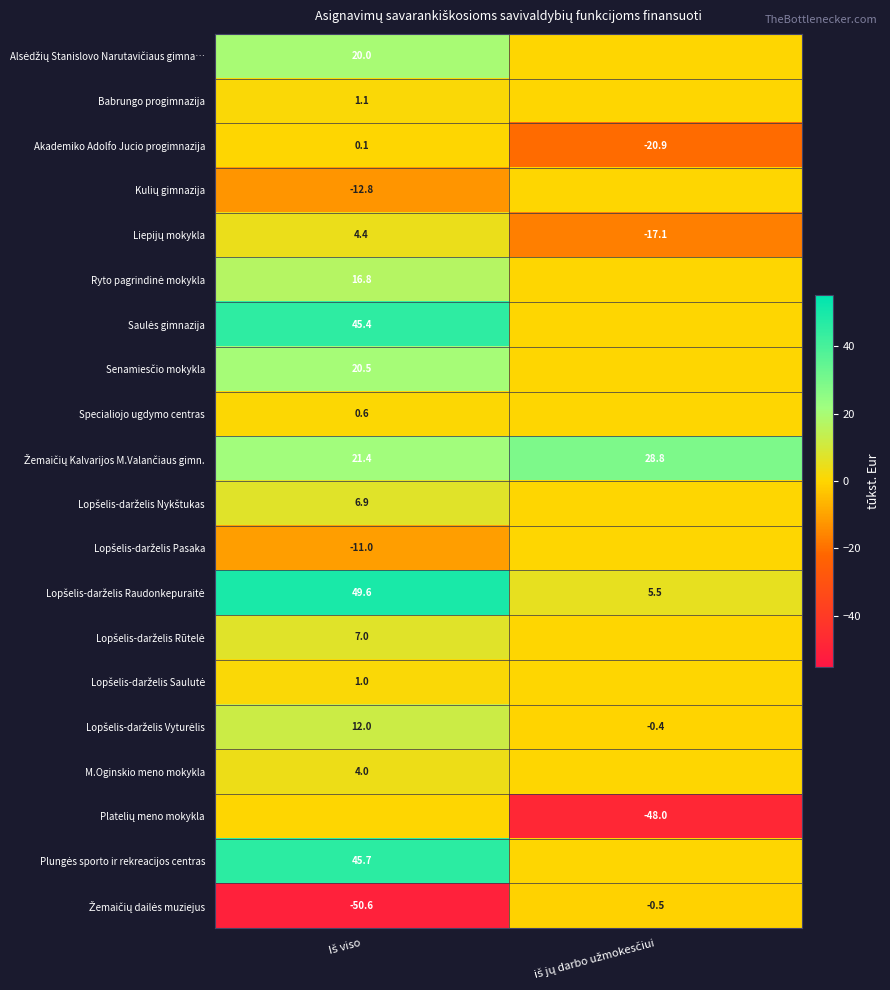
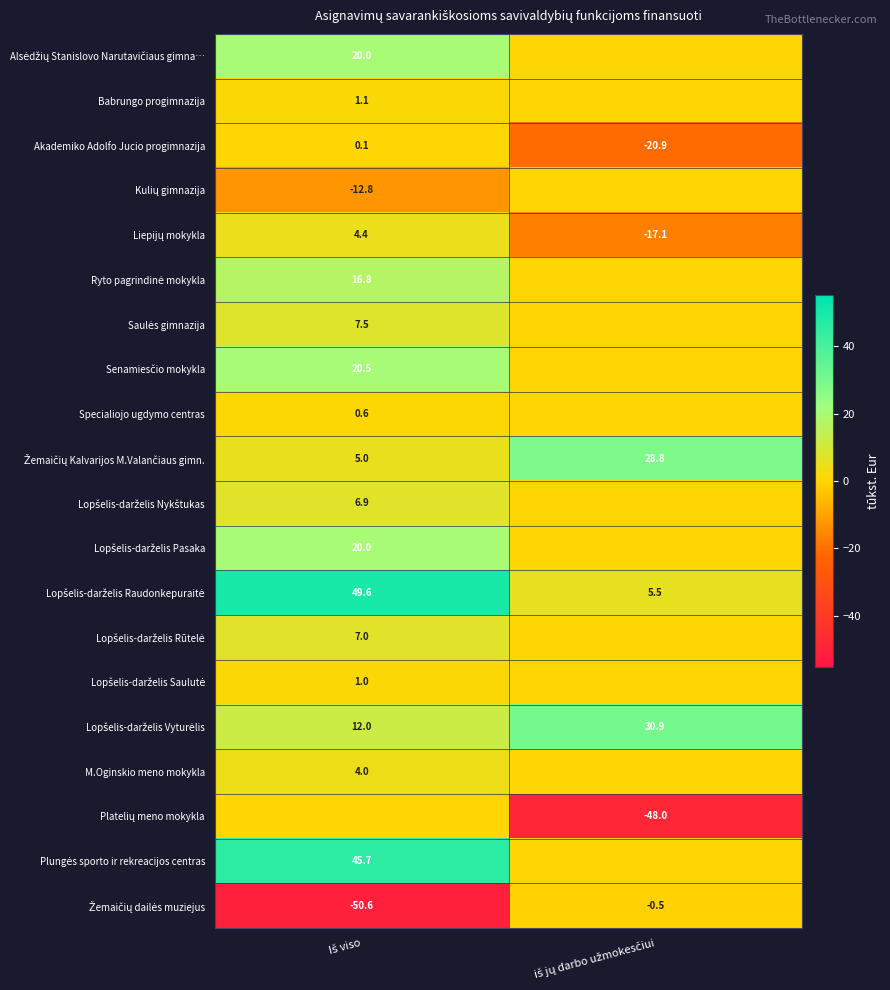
  {
    "Alsėdžių Stanislovo Narutavičiaus gimna…": {
      "Iš viso": 20.0
    },
    "Babrungo progimnazija": {
      "Iš viso": 1.1
    },
    "Akademiko Adolfo Jucio progimnazija": {
      "Iš viso": 0.1,
      "iš jų darbo užmokesčiui": -20.9
    },
    "Kulių gimnazija": {
      "Iš viso": -12.8
    },
    "Liepijų mokykla": {
      "Iš viso": 4.4,
      "iš jų darbo užmokesčiui": -17.1
    },
    "Ryto pagrindinė mokykla": {
      "Iš viso": 16.8
    },
    "Saulės gimnazija": {
-     "Iš viso": 45.4
+     "Iš viso": 7.5
    },
    "Senamiesčio mokykla": {
      "Iš viso": 20.5
    },
    "Specialiojo ugdymo centras": {
      "Iš viso": 0.6
    },
    "Žemaičių Kalvarijos M.Valančiaus gimn.": {
-     "Iš viso": 21.4,
+     "Iš viso": 5.0,
      "iš jų darbo užmokesčiui": 28.8
    },
    "Lopšelis-darželis Nykštukas": {
      "Iš viso": 6.9
    },
    "Lopšelis-darželis Pasaka": {
-     "Iš viso": -11.0
+     "Iš viso": 20.0
    },
    "Lopšelis-darželis Raudonkepuraitė": {
      "Iš viso": 49.6,
      "iš jų darbo užmokesčiui": 5.5
    },
    "Lopšelis-darželis Rūtelė": {
      "Iš viso": 7.0
    },
    "Lopšelis-darželis Saulutė": {
      "Iš viso": 1.0
    },
    "Lopšelis-darželis Vyturėlis": {
      "Iš viso": 12.0,
-     "iš jų darbo užmokesčiui": -0.4
+     "iš jų darbo užmokesčiui": 30.9
    },
    "M.Oginskio meno mokykla": {
      "Iš viso": 4.0
    },
    "Platelių meno mokykla": {
      "iš jų darbo užmokesčiui": -48.0
    },
    "Plungės sporto ir rekreacijos centras": {
      "Iš viso": 45.7
    },
    "Žemaičių dailės muziejus": {
      "Iš viso": -50.6,
      "iš jų darbo užmokesčiui": -0.5
    }
  }
